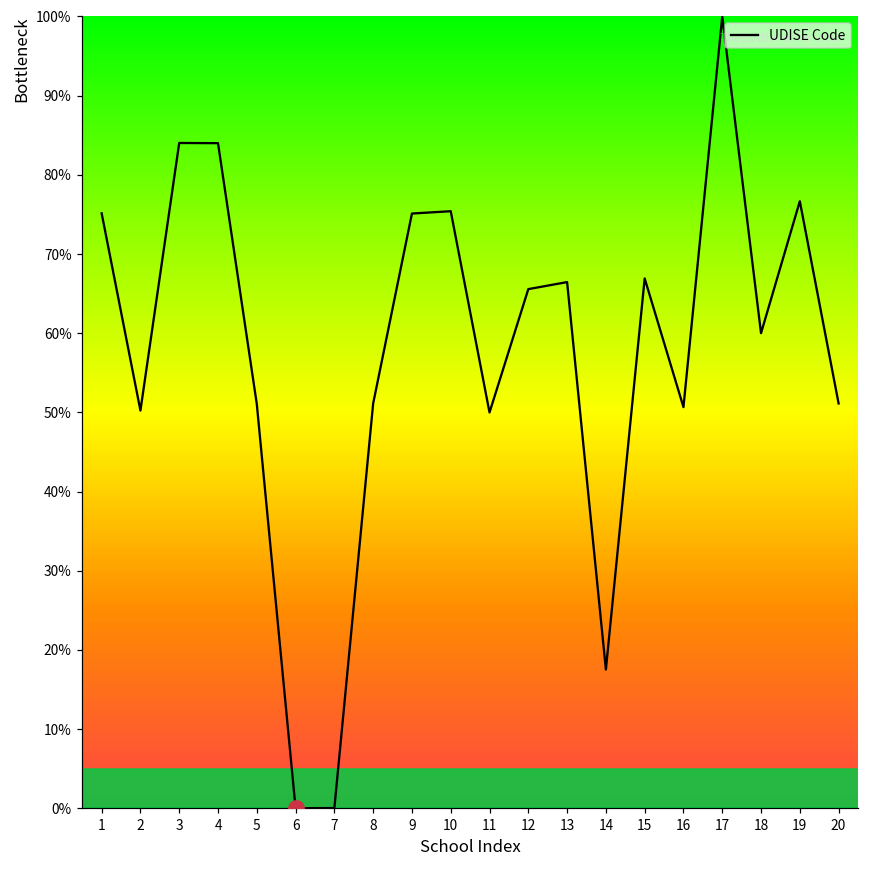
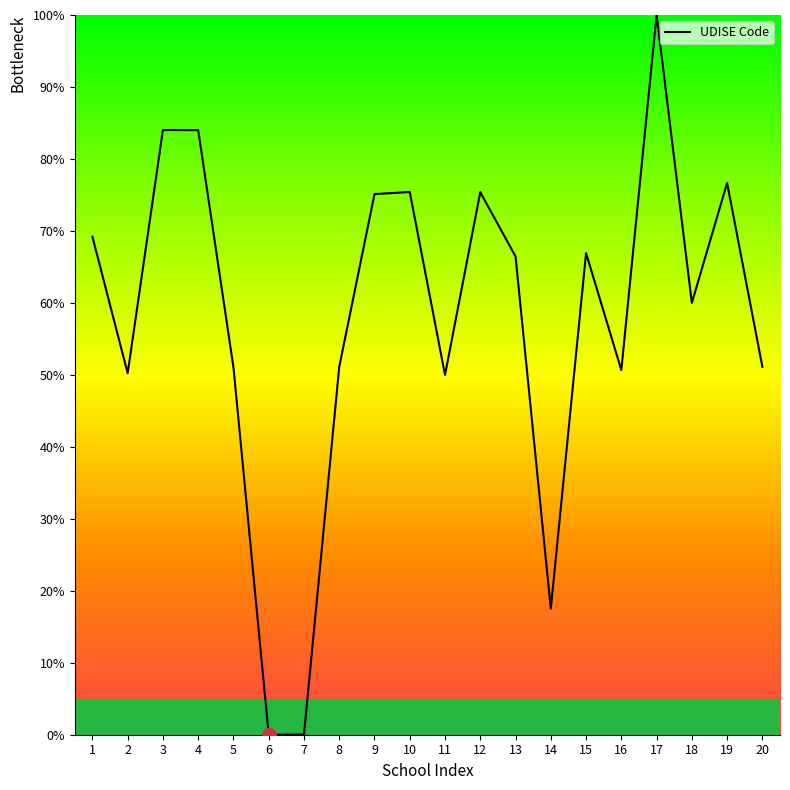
  {
    "UDISE Code": {
-     "1": "75%",
+     "1": "69%",
      "2": "50%",
      "3": "84%",
      "4": "84%",
      "5": "51%",
      "8": "51%",
      "9": "75%",
      "10": "75%",
      "11": "50%",
-     "12": "66%",
+     "12": "75%",
      "13": "66%",
      "14": "18%",
      "15": "67%",
      "16": "51%",
      "17": "100%",
      "18": "60%",
      "19": "77%",
      "20": "51%"
    }
  }
